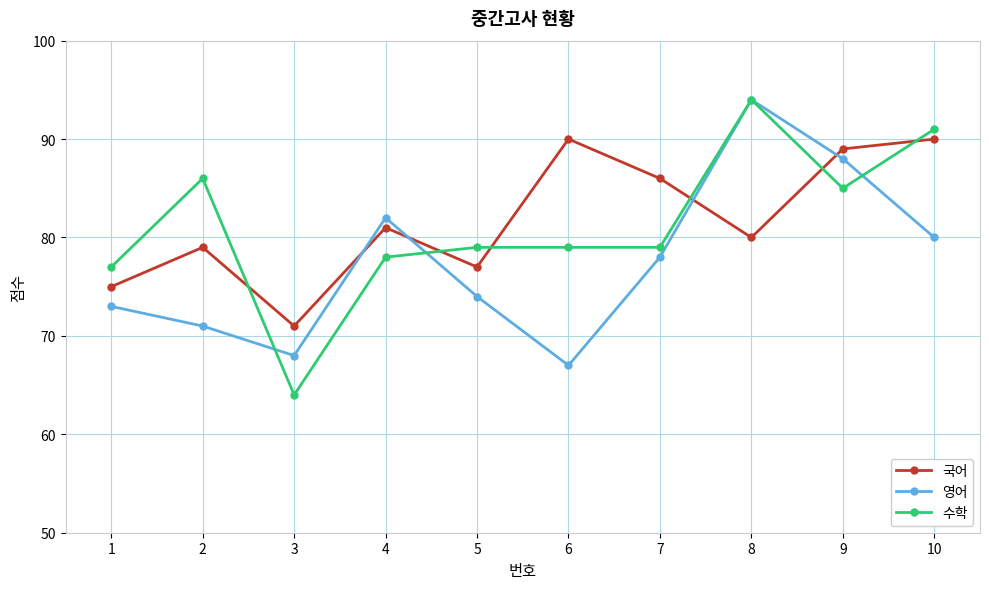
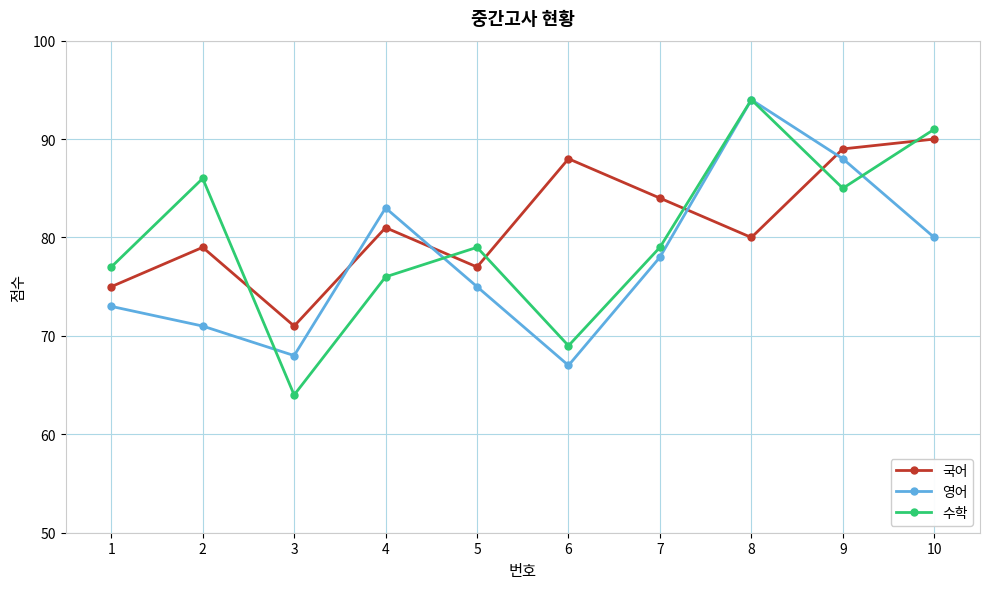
  {
    "국어": {
      "1": 75,
      "2": 79,
      "3": 71,
      "4": 81,
      "5": 77,
-     "6": 90,
-     "7": 86,
+     "6": 88,
+     "7": 84,
      "8": 80,
      "9": 89,
      "10": 90
    },
    "영어": {
      "1": 73,
      "2": 71,
      "3": 68,
-     "4": 82,
-     "5": 74,
+     "4": 83,
+     "5": 75,
      "6": 67,
      "7": 78,
      "9": 88,
      "10": 80
    },
    "수학": {
      "1": 77,
      "2": 86,
      "3": 64,
-     "4": 78,
+     "4": 76,
      "5": 79,
-     "6": 79,
+     "6": 69,
      "7": 79,
      "9": 85,
      "10": 91
    }
  }
